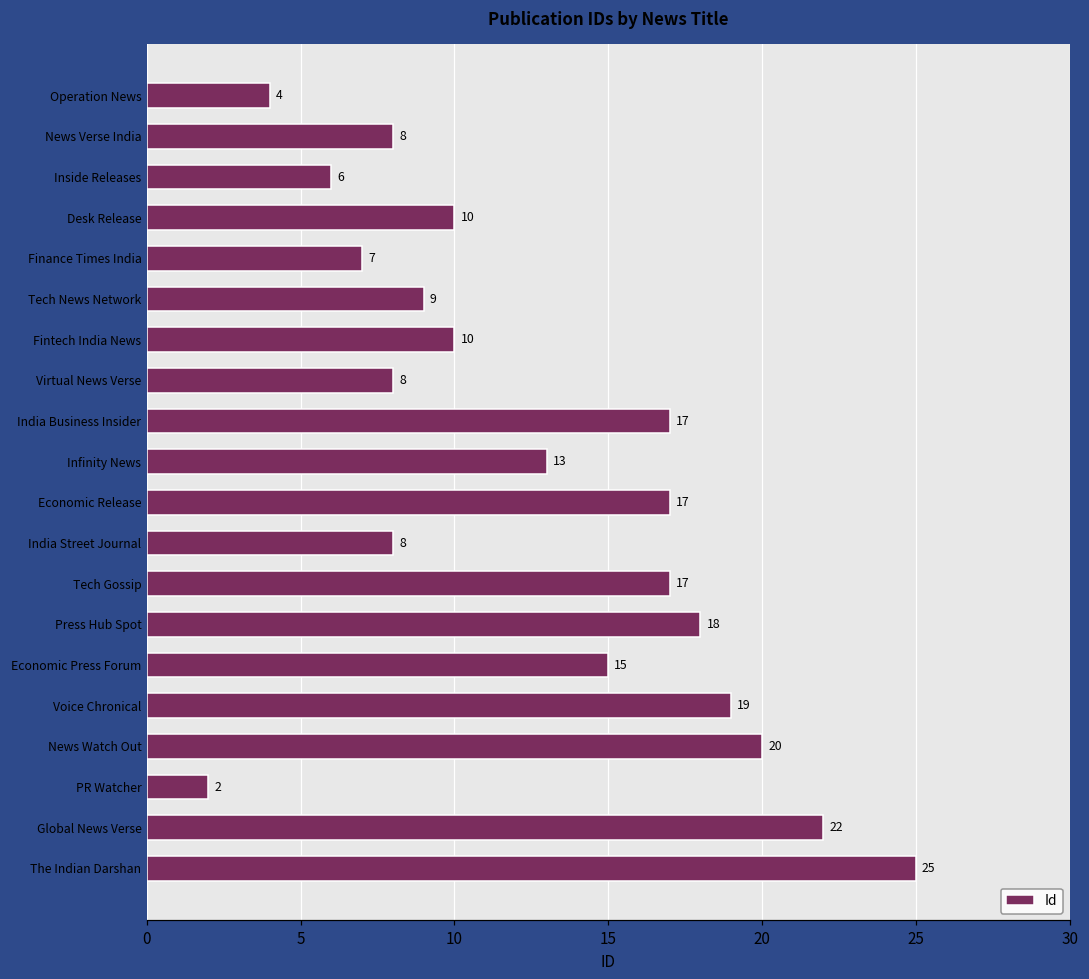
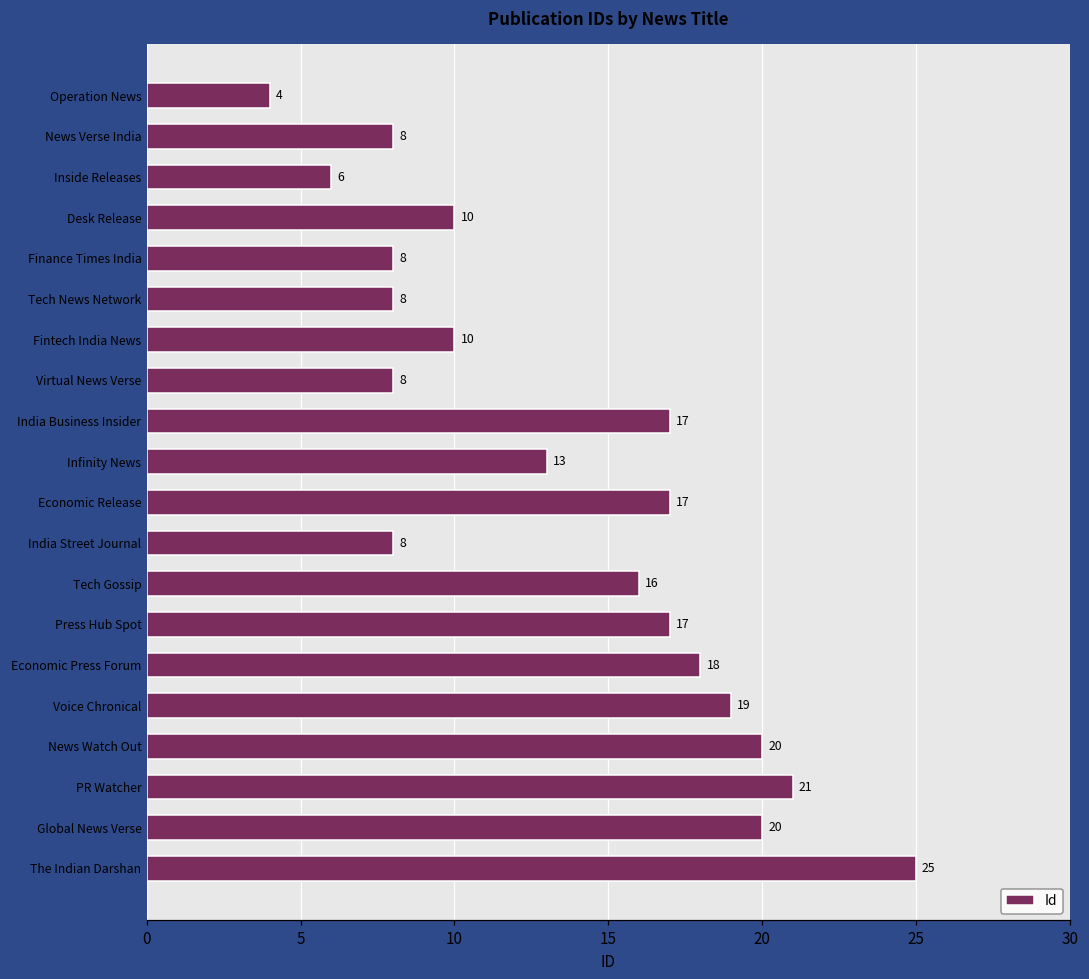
  {
    "Operation News": 4,
    "News Verse India": 8,
    "Inside Releases": 6,
    "Desk Release": 10,
-   "Finance Times India": 7,
-   "Tech News Network": 9,
+   "Finance Times India": 8,
+   "Tech News Network": 8,
    "Fintech India News": 10,
    "Virtual News Verse": 8,
    "India Business Insider": 17,
    "Infinity News": 13,
    "Economic Release": 17,
    "India Street Journal": 8,
-   "Tech Gossip": 17,
-   "Press Hub Spot": 18,
-   "Economic Press Forum": 15,
+   "Tech Gossip": 16,
+   "Press Hub Spot": 17,
+   "Economic Press Forum": 18,
    "Voice Chronical": 19,
    "News Watch Out": 20,
-   "PR Watcher": 2,
-   "Global News Verse": 22,
+   "PR Watcher": 21,
+   "Global News Verse": 20,
    "The Indian Darshan": 25
  }
